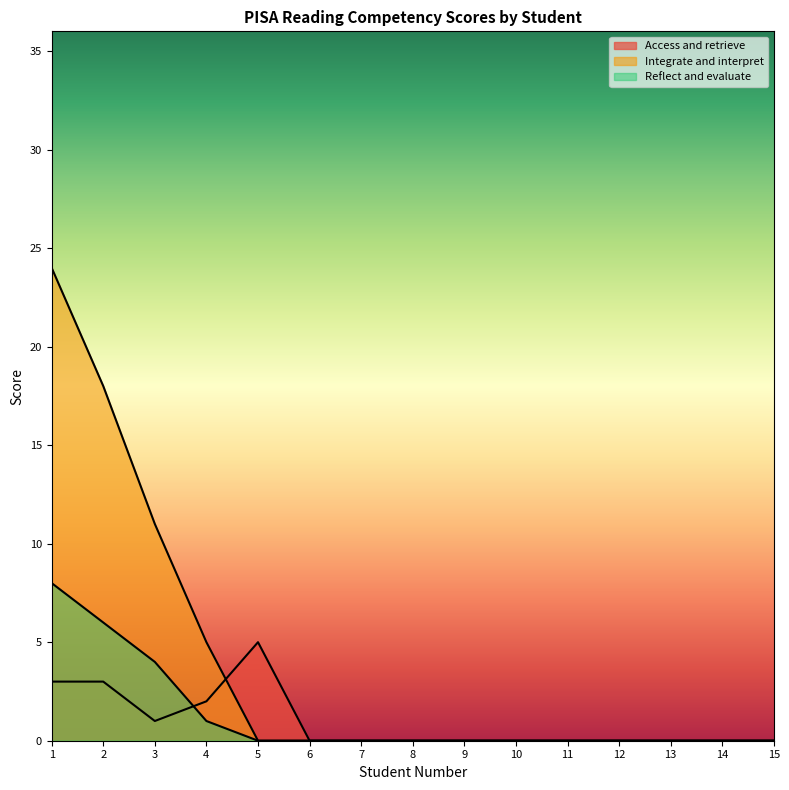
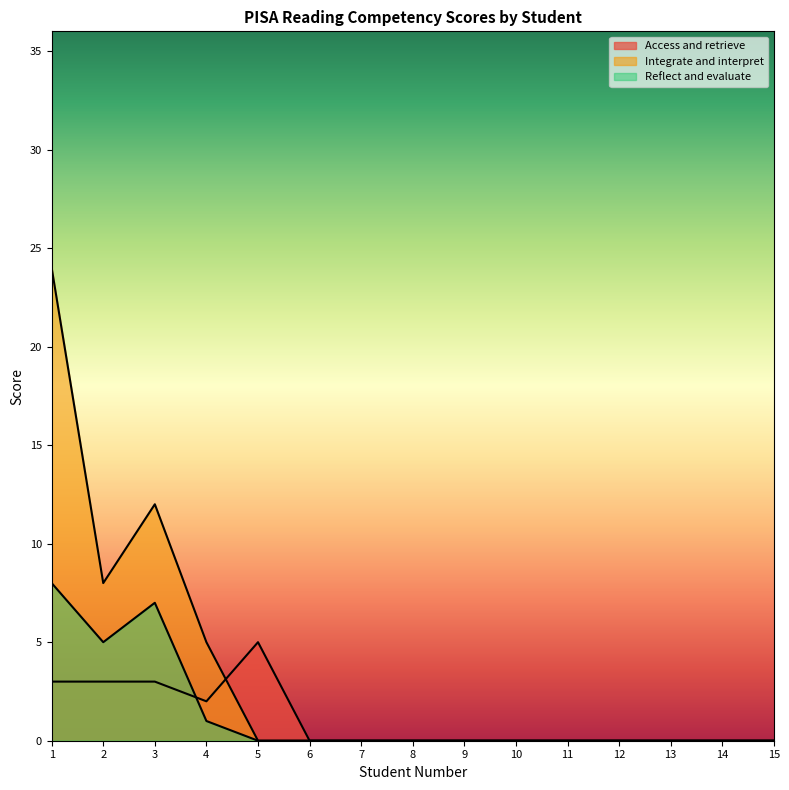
  {
    "Access and retrieve": {
      "1": 3,
      "2": 3,
-     "3": 1,
+     "3": 3,
      "4": 2,
      "5": 5
    },
    "Integrate and interpret": {
      "1": 24,
-     "2": 18,
-     "3": 11,
+     "2": 8,
+     "3": 12,
      "4": 5
    },
    "Reflect and evaluate": {
      "1": 8,
-     "2": 6,
-     "3": 4,
+     "2": 5,
+     "3": 7,
      "4": 1
    }
  }
